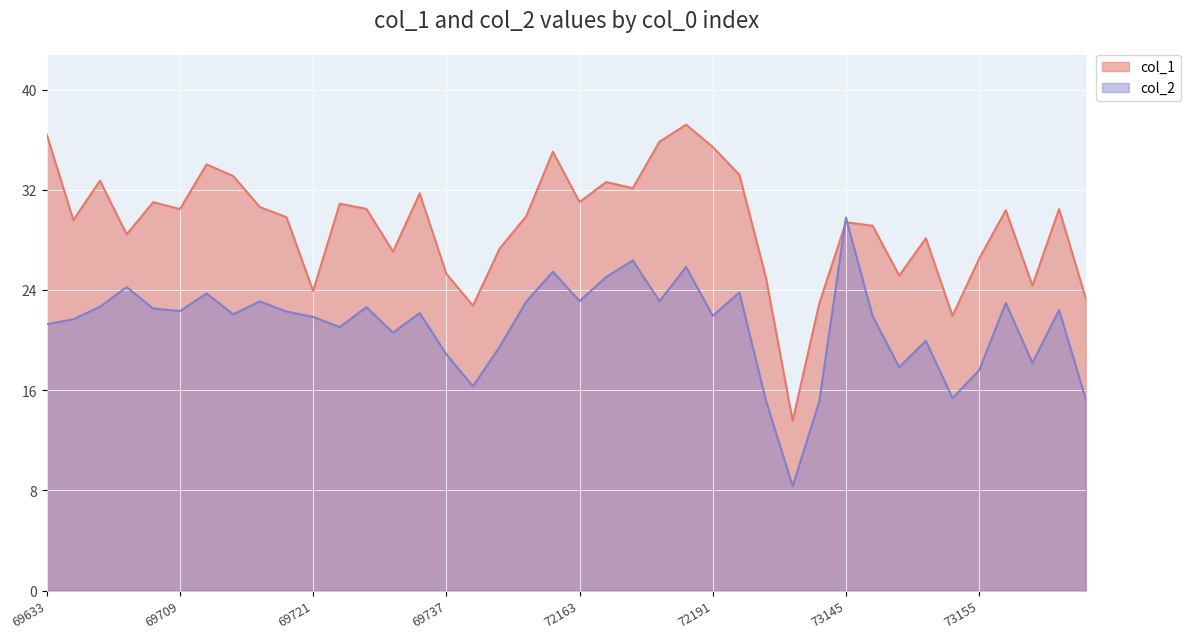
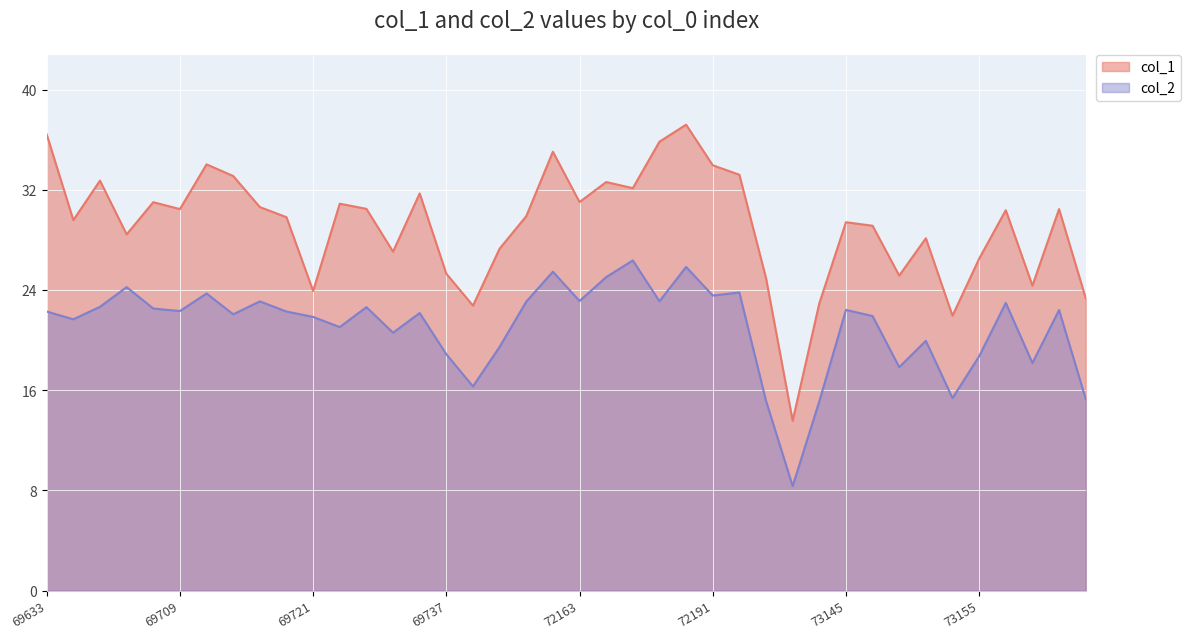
  {
    "col_1": {
      "69633": 36.4,
      "69709": 30.5,
      "69721": 23.9,
      "69737": 25.3,
      "72163": 31.0,
-     "72191": 35.4,
+     "72191": 34.0,
      "73145": 29.4,
      "73155": 26.5
    },
    "col_2": {
-     "69633": 21.3,
+     "69633": 22.3,
      "69709": 22.3,
      "69721": 21.9,
      "69737": 18.9,
      "72163": 23.1,
-     "72191": 21.9,
-     "73145": 29.8,
-     "73155": 17.6
+     "72191": 23.6,
+     "73145": 22.4,
+     "73155": 18.7
    }
  }
